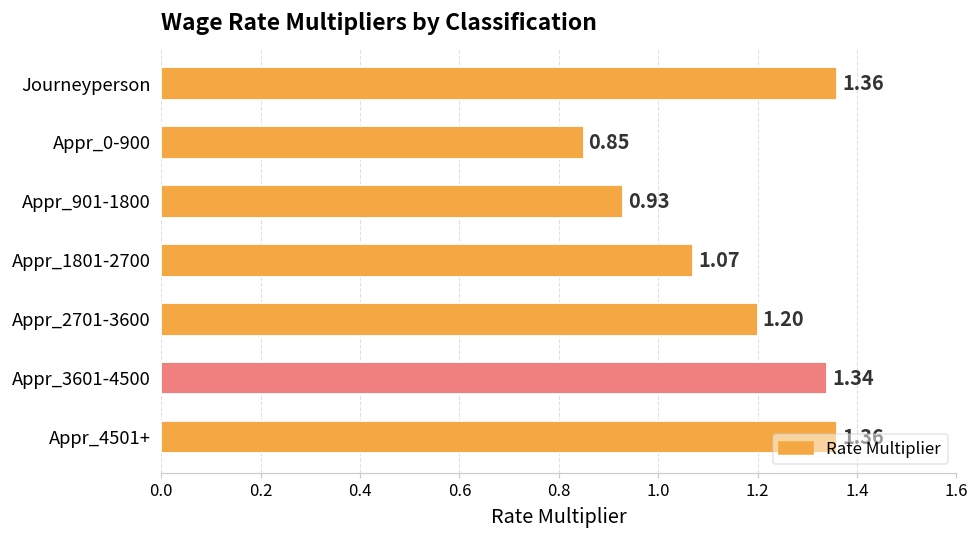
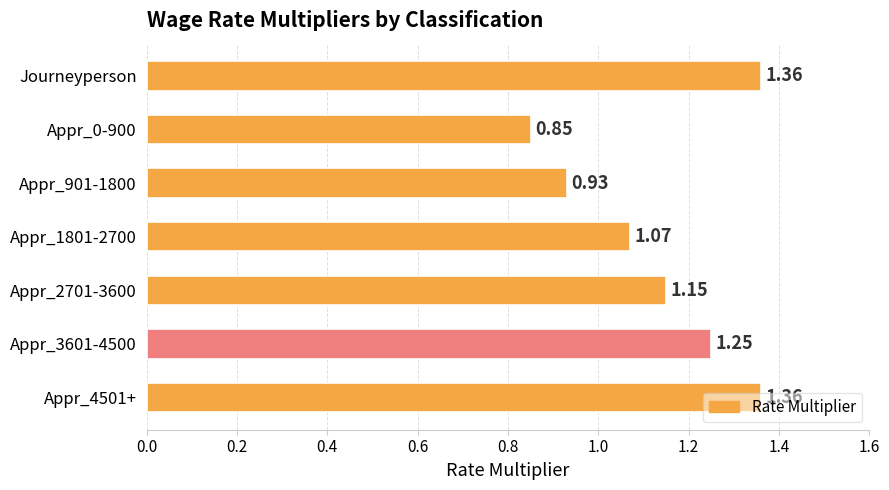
  {
    "Journeyperson": 1.36,
    "Appr_0-900": 0.85,
    "Appr_901-1800": 0.93,
    "Appr_1801-2700": 1.07,
-   "Appr_2701-3600": 1.20,
-   "Appr_3601-4500": 1.34
+   "Appr_2701-3600": 1.15,
+   "Appr_3601-4500": 1.25
  }
